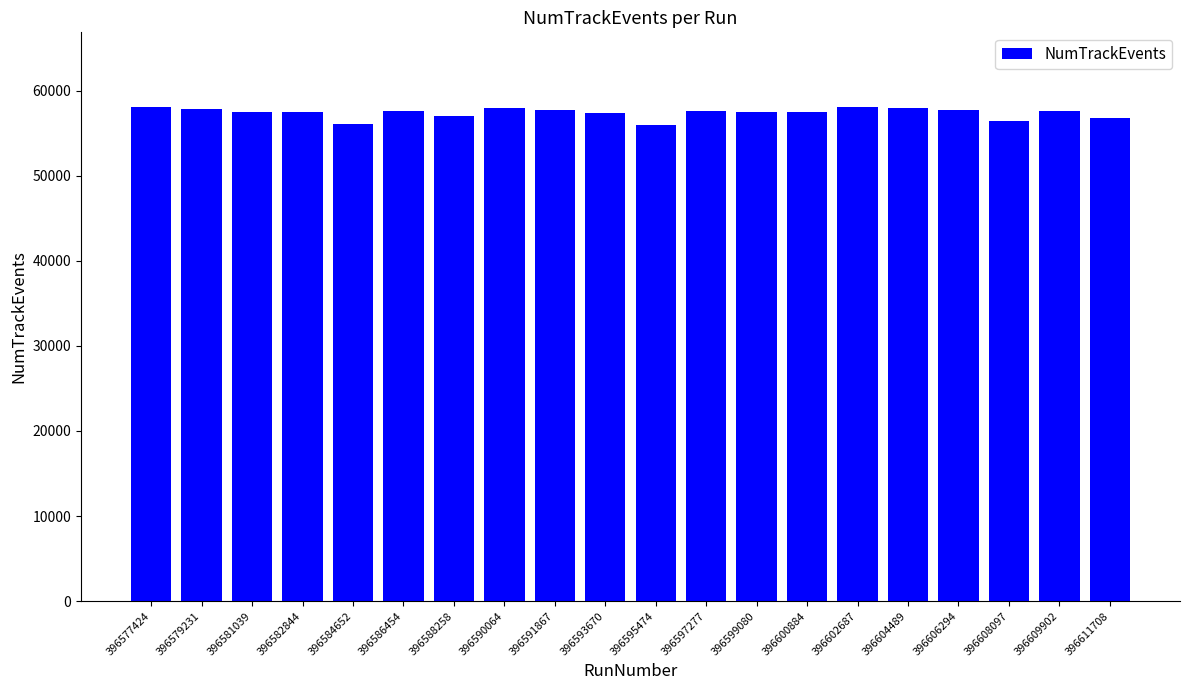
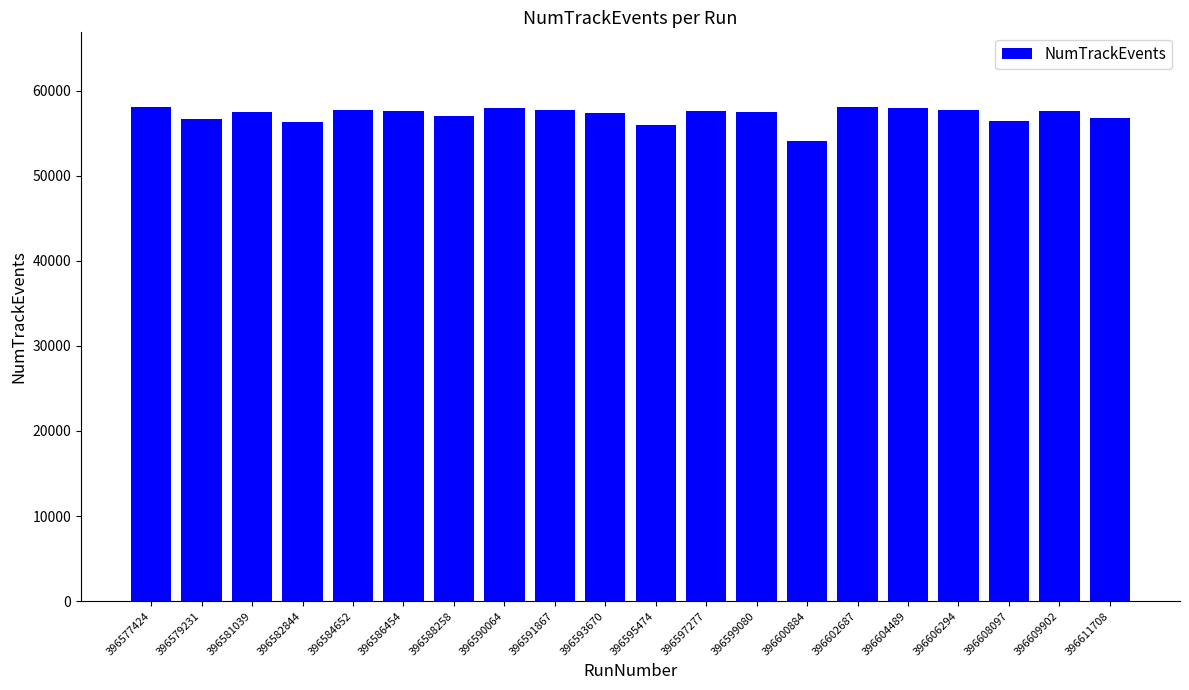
  {
    "396577424": 58000,
-   "396579231": 58000,
+   "396579231": 57000,
    "396581039": 57000,
-   "396582844": 58000,
-   "396584652": 56000,
+   "396582844": 56000,
+   "396584652": 58000,
    "396586454": 58000,
    "396588258": 57000,
    "396590064": 58000,
    "396591867": 58000,
    "396593670": 57000,
    "396595474": 56000,
    "396597277": 58000,
    "396599080": 58000,
-   "396600884": 57000,
+   "396600884": 54000,
    "396602687": 58000,
    "396604489": 58000,
    "396606294": 58000,
    "396608097": 56000,
    "396609902": 58000,
    "396611708": 57000
  }
